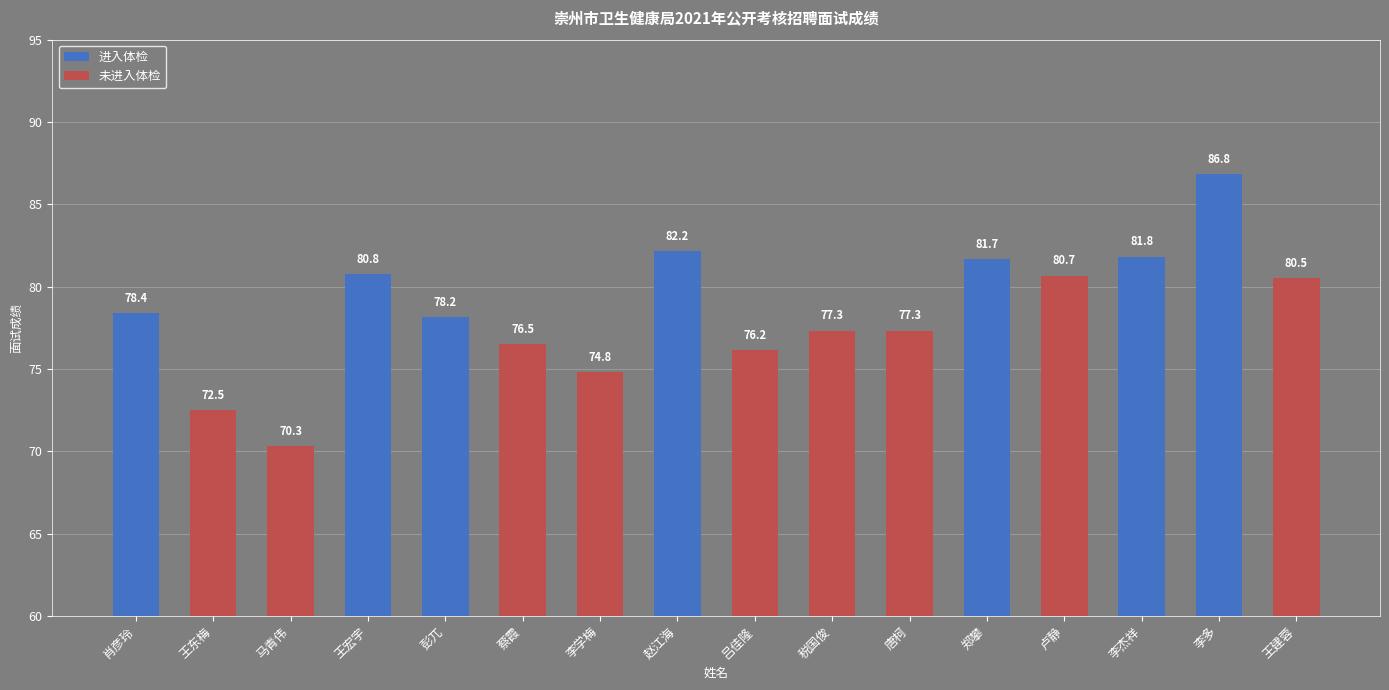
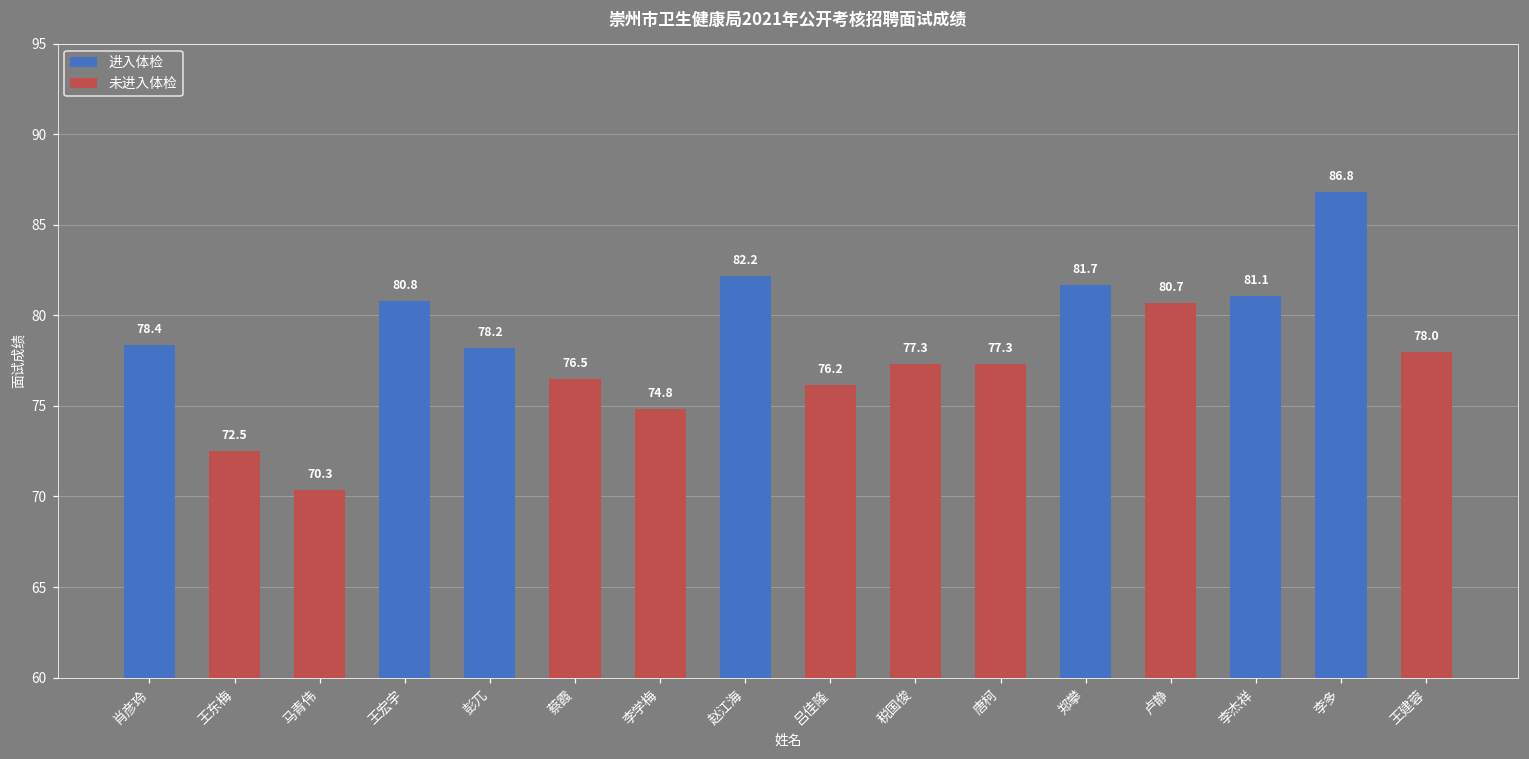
  {
    "进入体检": {
      "肖彦玲": 78.4,
      "王宏宇": 80.8,
      "彭兀": 78.2,
      "赵江海": 82.2,
      "郑攀": 81.7,
-     "李杰祥": 81.8,
+     "李杰祥": 81.1,
      "李多": 86.8
    },
    "未进入体检": {
      "王东梅": 72.5,
      "马青伟": 70.3,
      "蔡霞": 76.5,
      "李学梅": 74.8,
      "吕佳隆": 76.2,
      "税国俊": 77.3,
      "唐柯": 77.3,
      "卢静": 80.7,
-     "王建蓉": 80.5
+     "王建蓉": 78.0
    }
  }
